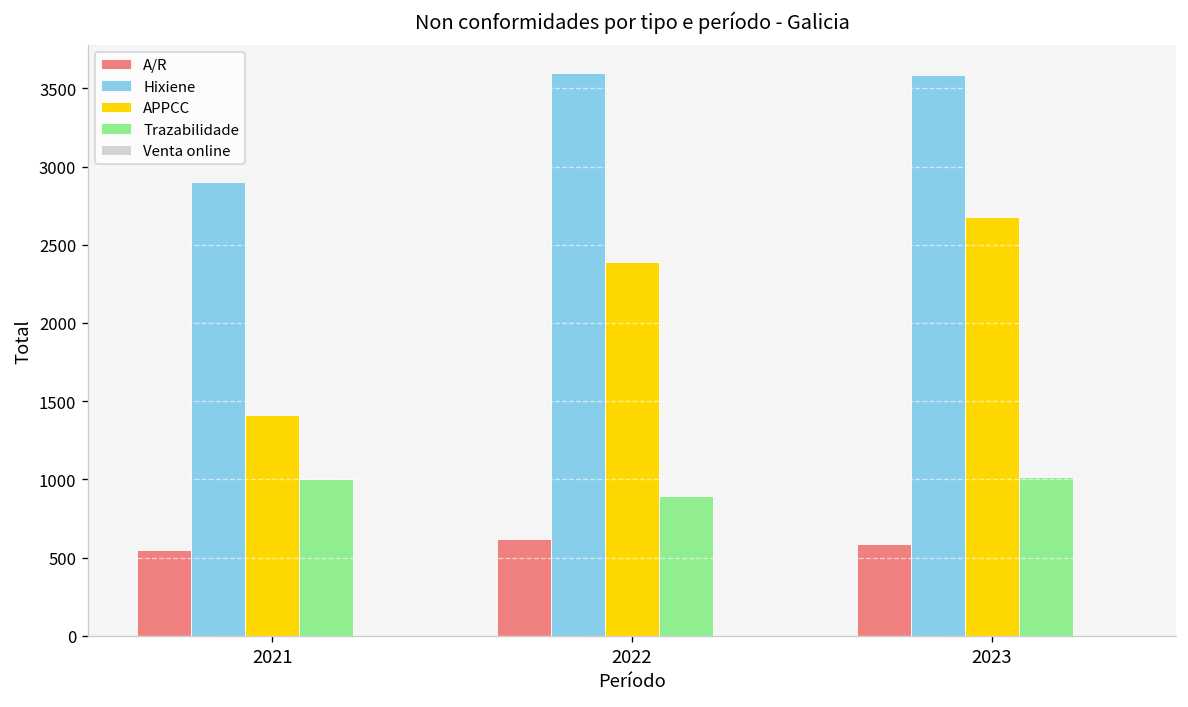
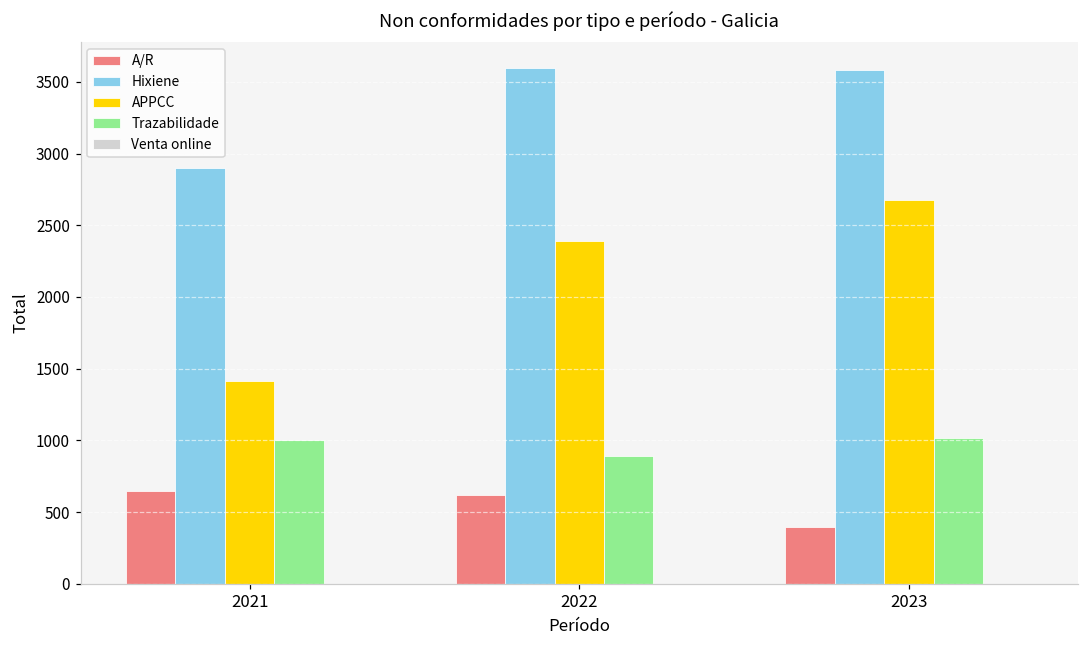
  {
    "A/R": {
-     "2021": 550,
+     "2021": 650,
      "2022": 620,
-     "2023": 590
+     "2023": 400
    },
    "Hixiene": {
      "2021": 2900,
      "2022": 3600,
      "2023": 3580
    },
    "APPCC": {
      "2021": 1410,
      "2022": 2390,
      "2023": 2680
    },
    "Trazabilidade": {
      "2021": 1000,
      "2022": 890,
      "2023": 1020
    },
    "Venta online": {
      "2021": 0,
      "2022": 0,
      "2023": 0
    }
  }
